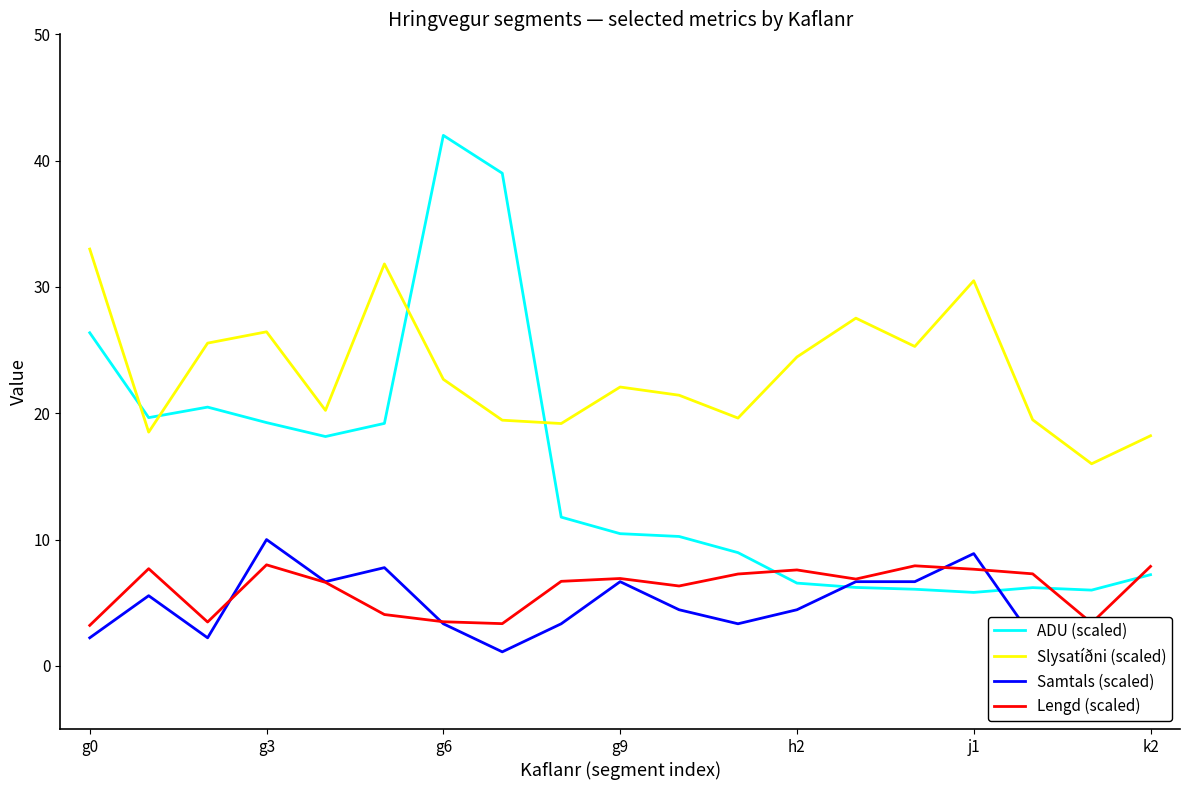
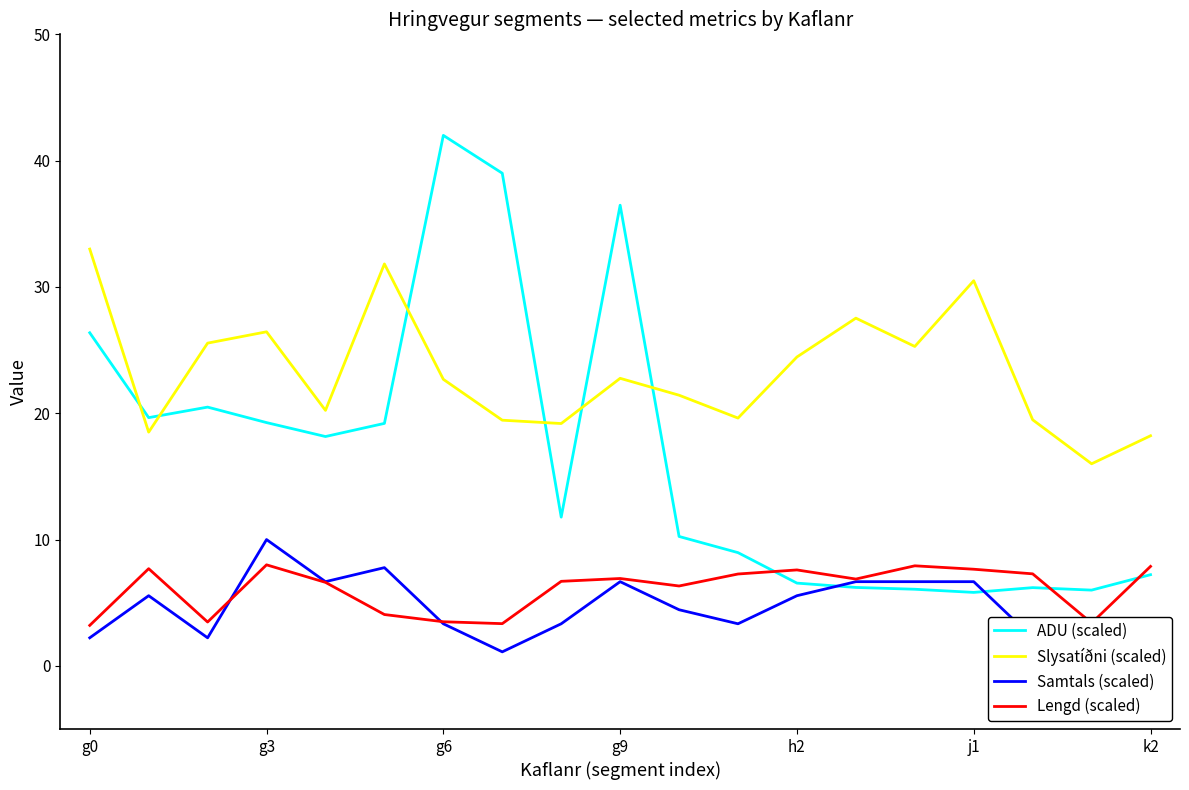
  {
    "ADU (scaled)": {
      "g0": 26.4,
      "g3": 19.3,
      "g6": 42.0,
-     "g9": 10.5,
+     "g9": 36.5,
      "h2": 6.6,
      "j1": 5.8,
      "k2": 7.2
    },
    "Slysatíðni (scaled)": {
      "g0": 33.0,
      "g3": 26.4,
      "g6": 22.7,
-     "g9": 22.1,
+     "g9": 22.8,
      "h2": 24.5,
      "j1": 30.5,
      "k2": 18.2
    },
    "Samtals (scaled)": {
      "g0": 2.2,
      "g3": 10.0,
      "g9": 6.7,
-     "h2": 4.4,
-     "j1": 8.9
+     "h2": 5.6,
+     "j1": 6.7
    },
    "Lengd (scaled)": {
      "g0": 3.2,
      "g3": 8.0,
      "g9": 6.9,
      "h2": 7.6,
      "j1": 7.7,
      "k2": 7.9
    }
  }
